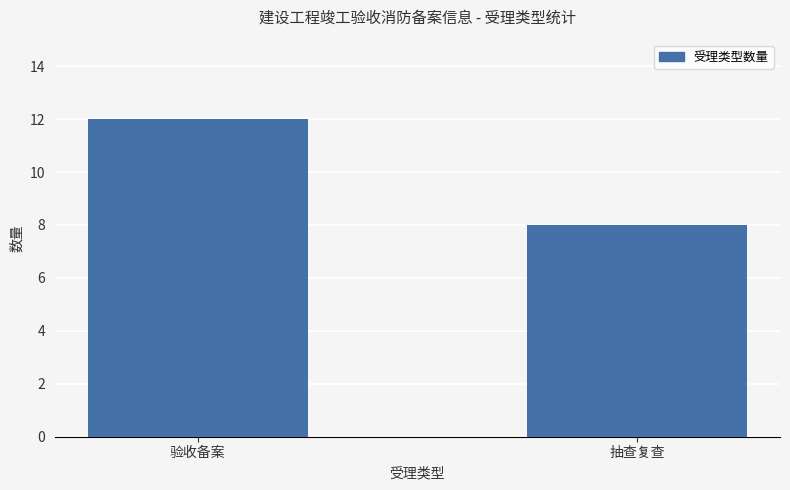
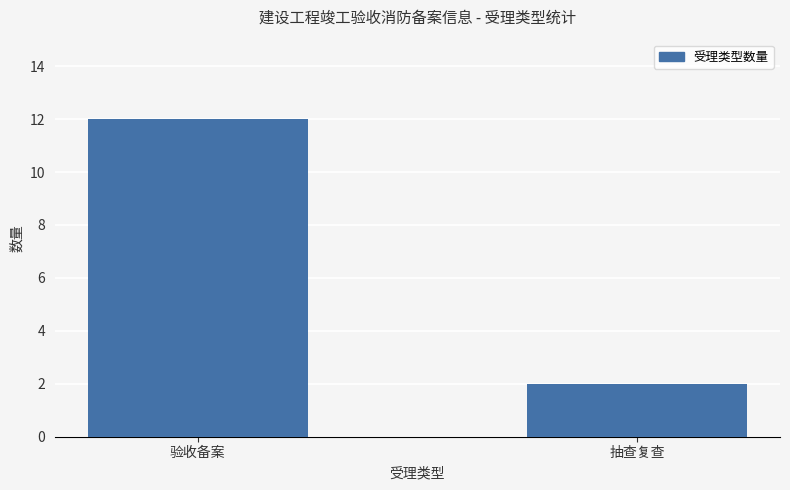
  {
    "验收备案": 12,
-   "抽查复查": 8
+   "抽查复查": 2
  }
